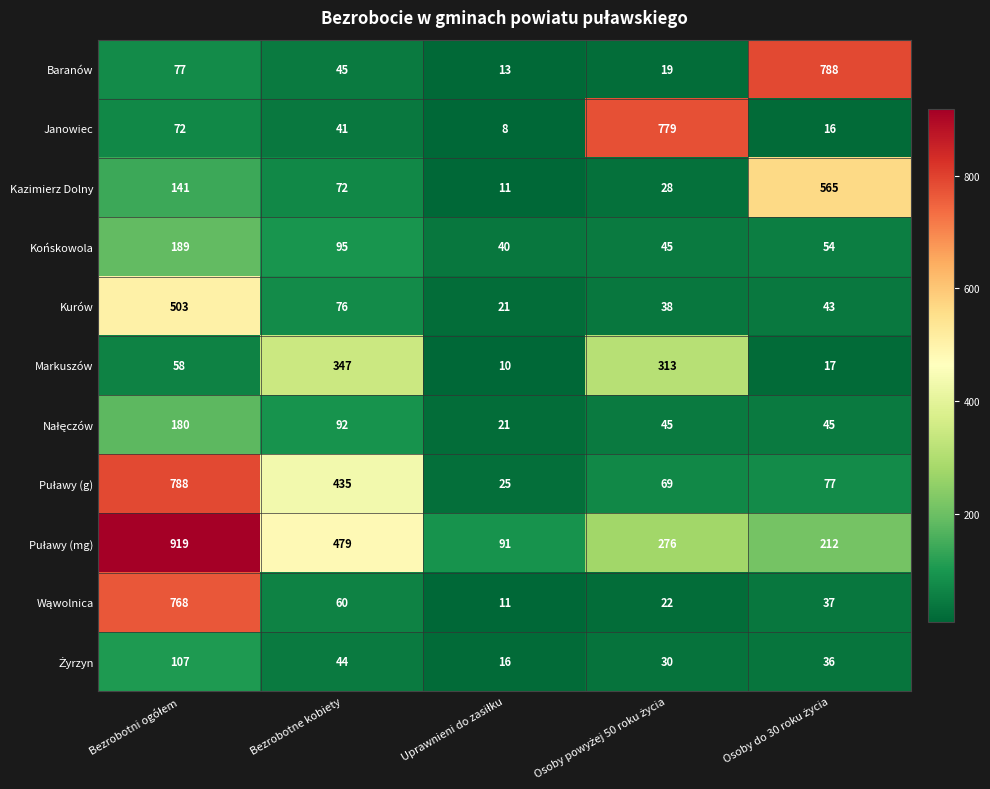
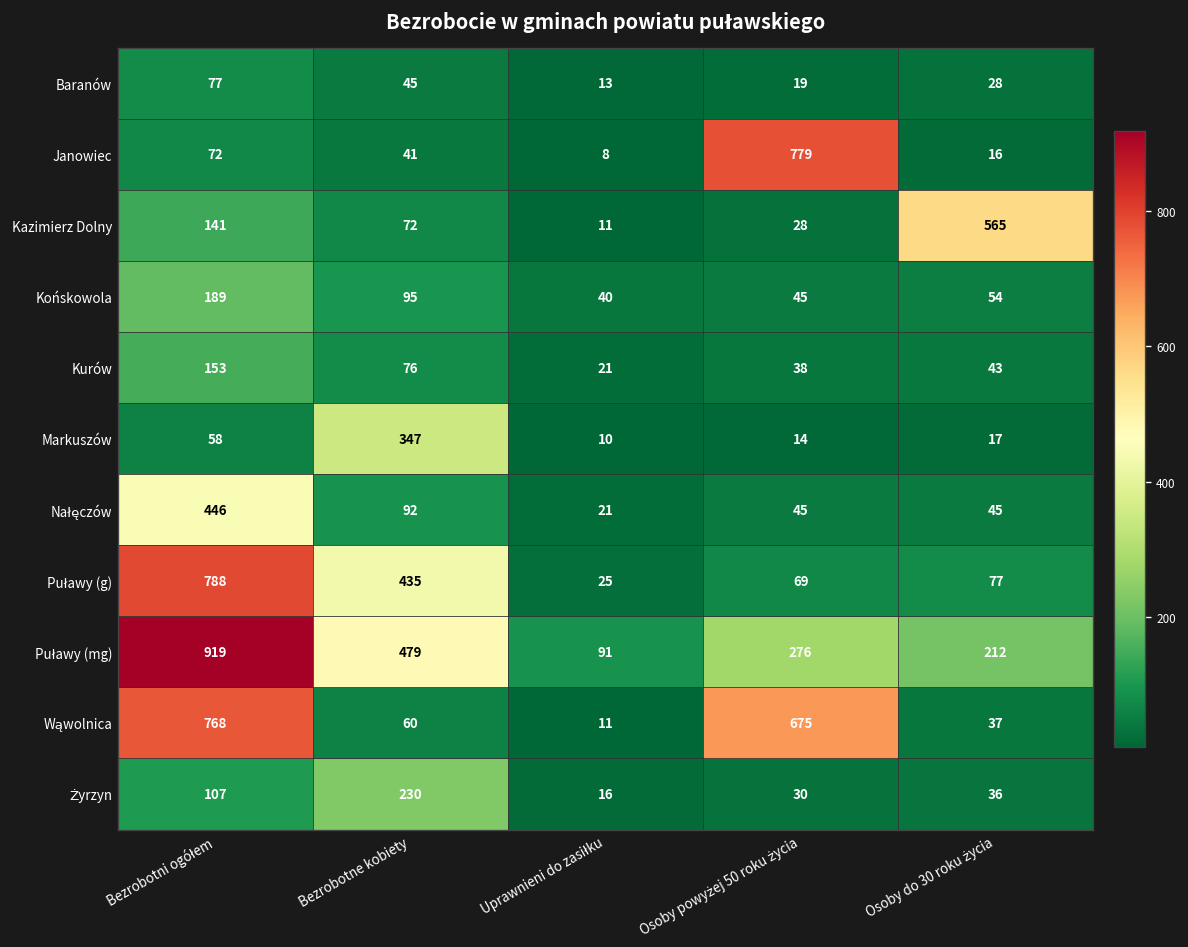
  {
    "Baranów": {
      "Bezrobotni ogółem": 77,
      "Bezrobotne kobiety": 45,
      "Uprawnieni do zasiłku": 13,
      "Osoby powyżej 50 roku życia": 19,
-     "Osoby do 30 roku życia": 788
+     "Osoby do 30 roku życia": 28
    },
    "Janowiec": {
      "Bezrobotni ogółem": 72,
      "Bezrobotne kobiety": 41,
      "Uprawnieni do zasiłku": 8,
      "Osoby powyżej 50 roku życia": 779,
      "Osoby do 30 roku życia": 16
    },
    "Kazimierz Dolny": {
      "Bezrobotni ogółem": 141,
      "Bezrobotne kobiety": 72,
      "Uprawnieni do zasiłku": 11,
      "Osoby powyżej 50 roku życia": 28,
      "Osoby do 30 roku życia": 565
    },
    "Końskowola": {
      "Bezrobotni ogółem": 189,
      "Bezrobotne kobiety": 95,
      "Uprawnieni do zasiłku": 40,
      "Osoby powyżej 50 roku życia": 45,
      "Osoby do 30 roku życia": 54
    },
    "Kurów": {
-     "Bezrobotni ogółem": 503,
+     "Bezrobotni ogółem": 153,
      "Bezrobotne kobiety": 76,
      "Uprawnieni do zasiłku": 21,
      "Osoby powyżej 50 roku życia": 38,
      "Osoby do 30 roku życia": 43
    },
    "Markuszów": {
      "Bezrobotni ogółem": 58,
      "Bezrobotne kobiety": 347,
      "Uprawnieni do zasiłku": 10,
-     "Osoby powyżej 50 roku życia": 313,
+     "Osoby powyżej 50 roku życia": 14,
      "Osoby do 30 roku życia": 17
    },
    "Nałęczów": {
-     "Bezrobotni ogółem": 180,
+     "Bezrobotni ogółem": 446,
      "Bezrobotne kobiety": 92,
      "Uprawnieni do zasiłku": 21,
      "Osoby powyżej 50 roku życia": 45,
      "Osoby do 30 roku życia": 45
    },
    "Puławy (g)": {
      "Bezrobotni ogółem": 788,
      "Bezrobotne kobiety": 435,
      "Uprawnieni do zasiłku": 25,
      "Osoby powyżej 50 roku życia": 69,
      "Osoby do 30 roku życia": 77
    },
    "Puławy (mg)": {
      "Bezrobotni ogółem": 919,
      "Bezrobotne kobiety": 479,
      "Uprawnieni do zasiłku": 91,
      "Osoby powyżej 50 roku życia": 276,
      "Osoby do 30 roku życia": 212
    },
    "Wąwolnica": {
      "Bezrobotni ogółem": 768,
      "Bezrobotne kobiety": 60,
      "Uprawnieni do zasiłku": 11,
-     "Osoby powyżej 50 roku życia": 22,
+     "Osoby powyżej 50 roku życia": 675,
      "Osoby do 30 roku życia": 37
    },
    "Żyrzyn": {
      "Bezrobotni ogółem": 107,
-     "Bezrobotne kobiety": 44,
+     "Bezrobotne kobiety": 230,
      "Uprawnieni do zasiłku": 16,
      "Osoby powyżej 50 roku życia": 30,
      "Osoby do 30 roku życia": 36
    }
  }
